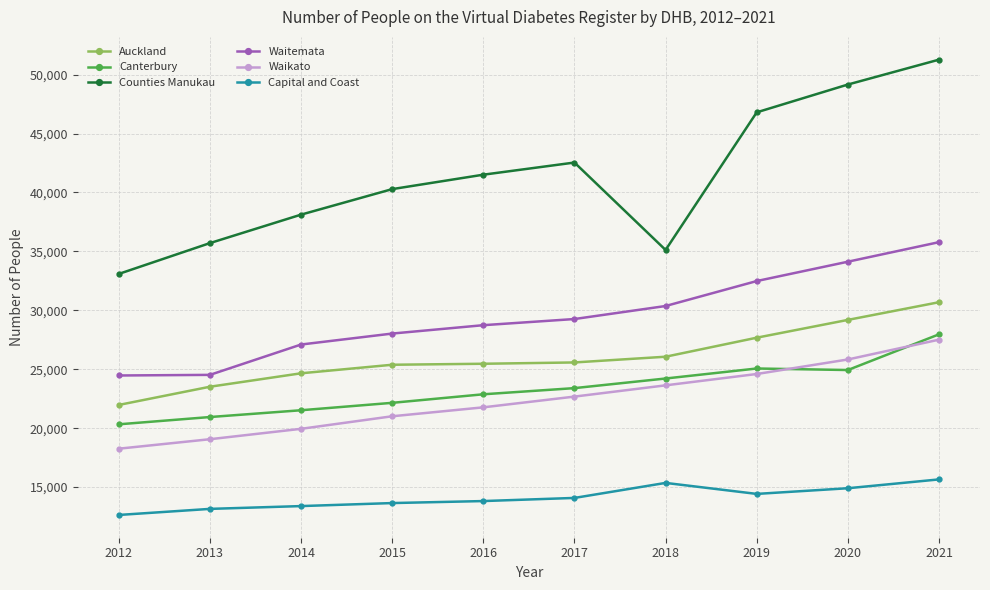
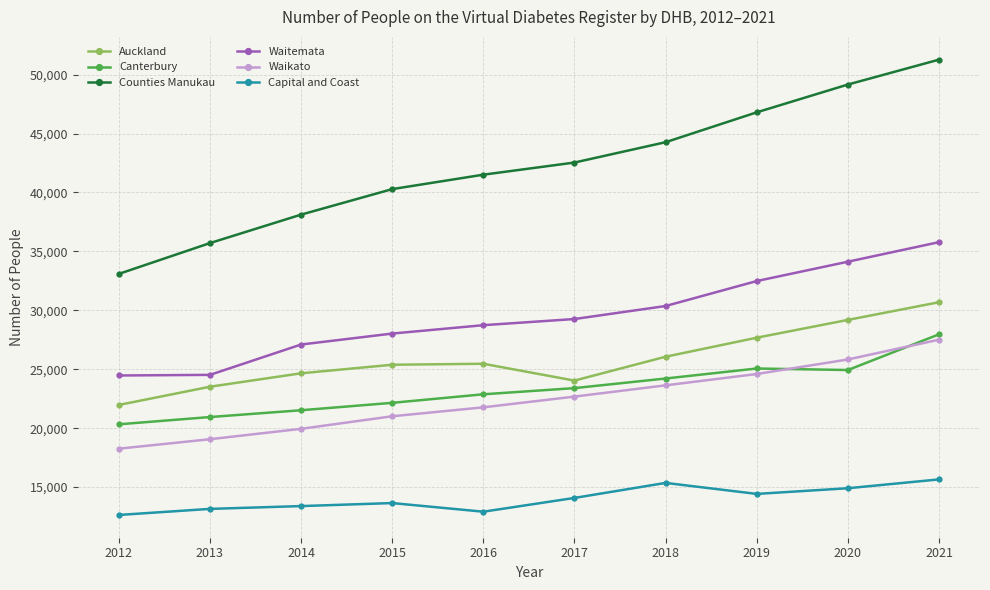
  {
    "Auckland": {
      "2012": "22,000",
      "2013": "23,500",
      "2014": "24,700",
      "2015": "25,400",
      "2016": "25,500",
-     "2017": "25,600",
+     "2017": "24,000",
      "2018": "26,100",
      "2019": "27,700",
      "2020": "29,200",
      "2021": "30,700"
    },
    "Canterbury": {
      "2012": "20,300",
      "2013": "20,900",
      "2014": "21,500",
      "2015": "22,200",
      "2016": "22,900",
      "2017": "23,400",
      "2018": "24,200",
      "2019": "25,100",
      "2020": "24,900",
      "2021": "28,000"
    },
    "Counties Manukau": {
      "2012": "33,100",
      "2013": "35,700",
      "2014": "38,100",
      "2015": "40,300",
      "2016": "41,500",
      "2017": "42,500",
-     "2018": "35,100",
+     "2018": "44,300",
      "2019": "46,800",
      "2020": "49,200",
      "2021": "51,300"
    },
    "Waitemata": {
      "2012": "24,500",
      "2013": "24,500",
      "2014": "27,100",
      "2015": "28,000",
      "2016": "28,700",
      "2017": "29,300",
      "2018": "30,400",
      "2019": "32,500",
      "2020": "34,100",
      "2021": "35,800"
    },
    "Waikato": {
      "2012": "18,300",
      "2013": "19,100",
      "2014": "19,900",
      "2015": "21,000",
      "2016": "21,800",
      "2017": "22,700",
      "2018": "23,600",
      "2019": "24,600",
      "2020": "25,800",
      "2021": "27,500"
    },
    "Capital and Coast": {
      "2012": "12,600",
      "2013": "13,200",
      "2014": "13,400",
      "2015": "13,600",
-     "2016": "13,800",
+     "2016": "12,900",
      "2017": "14,100",
      "2018": "15,400",
      "2019": "14,400",
      "2020": "14,900",
      "2021": "15,700"
    }
  }
